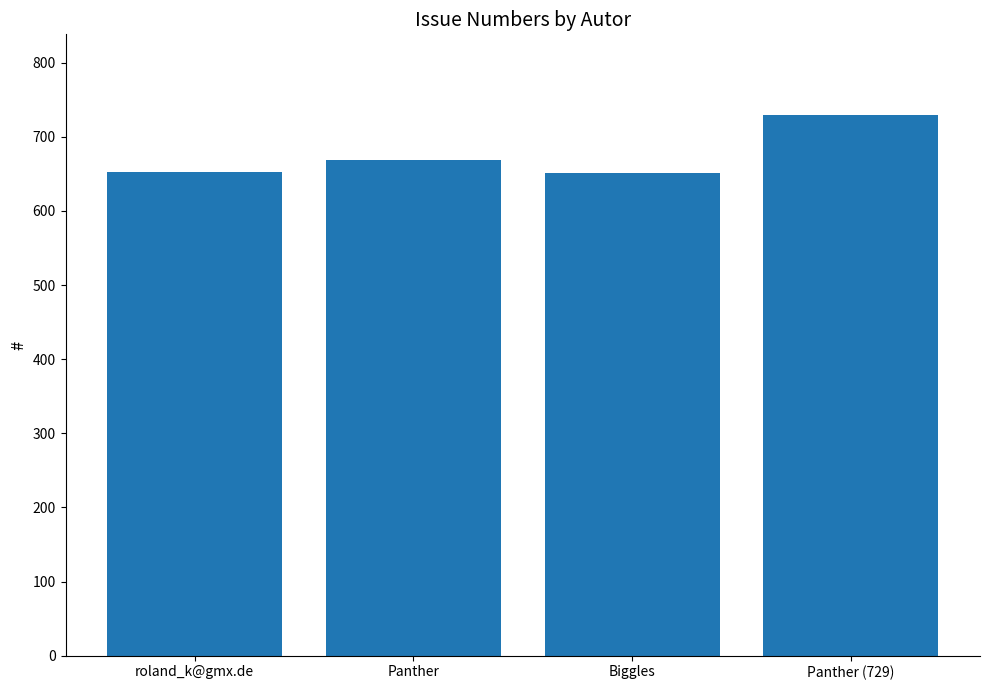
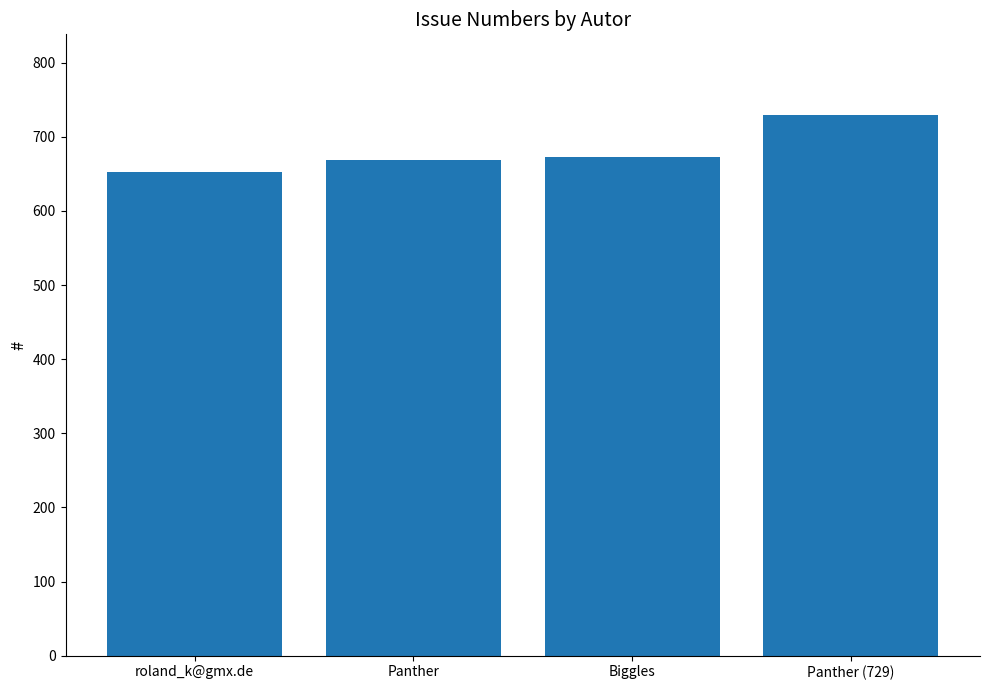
  {
    "roland_k@gmx.de": 650,
    "Panther": 670,
-   "Biggles": 650,
+   "Biggles": 670,
    "Panther (729)": 730
  }
